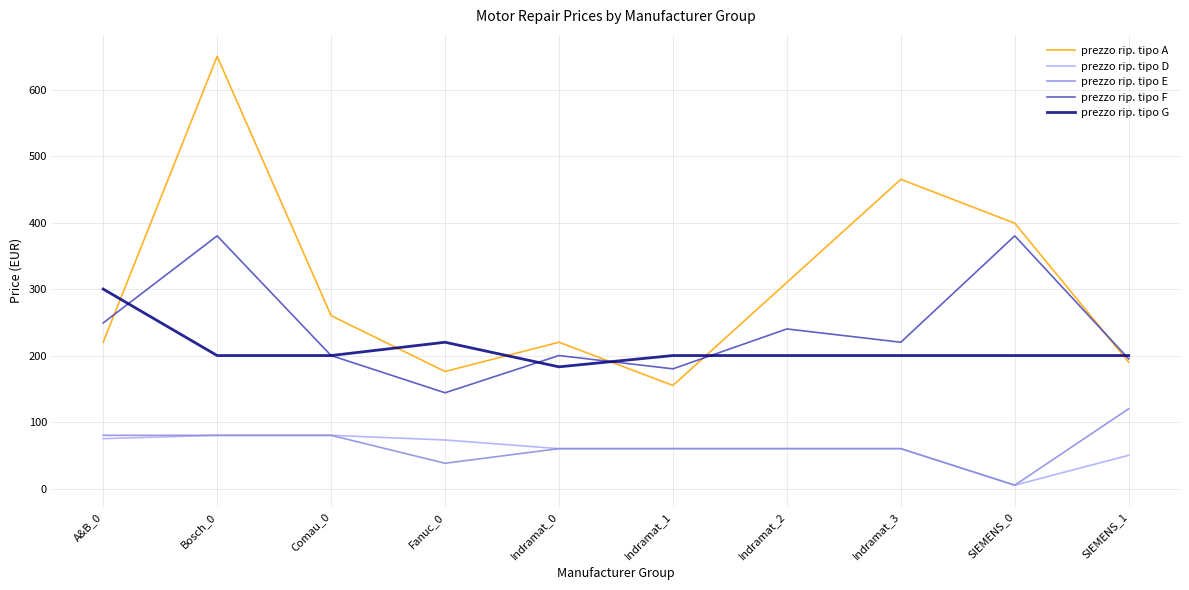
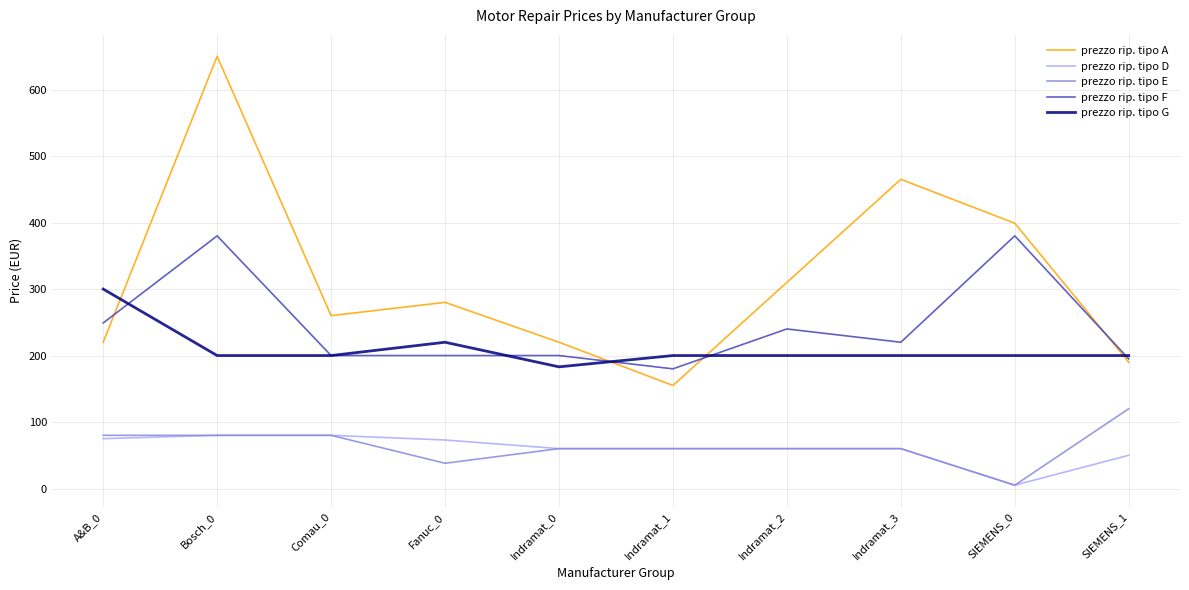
  {
    "prezzo rip. tipo A": {
      "A&B_0": 220,
      "Bosch_0": 650,
      "Comau_0": 260,
-     "Fanuc_0": 180,
+     "Fanuc_0": 280,
      "Indramat_0": 220,
      "Indramat_1": 160,
      "Indramat_2": 310,
      "Indramat_3": 470,
      "SIEMENS_0": 400,
      "SIEMENS_1": 190
    },
    "prezzo rip. tipo F": {
      "A&B_0": 250,
      "Bosch_0": 380,
-     "Fanuc_0": 140,
+     "Fanuc_0": 200,
      "Indramat_0": 200,
      "Indramat_1": 180,
      "Indramat_2": 240,
      "Indramat_3": 220,
      "SIEMENS_0": 380,
      "SIEMENS_1": 200
    },
    "prezzo rip. tipo G": {
      "A&B_0": 300,
      "Bosch_0": 200,
      "Fanuc_0": 220,
      "Indramat_0": 180,
      "Indramat_1": 200,
      "Indramat_2": 200,
      "Indramat_3": 200,
      "SIEMENS_0": 200,
      "SIEMENS_1": 200
    }
  }
